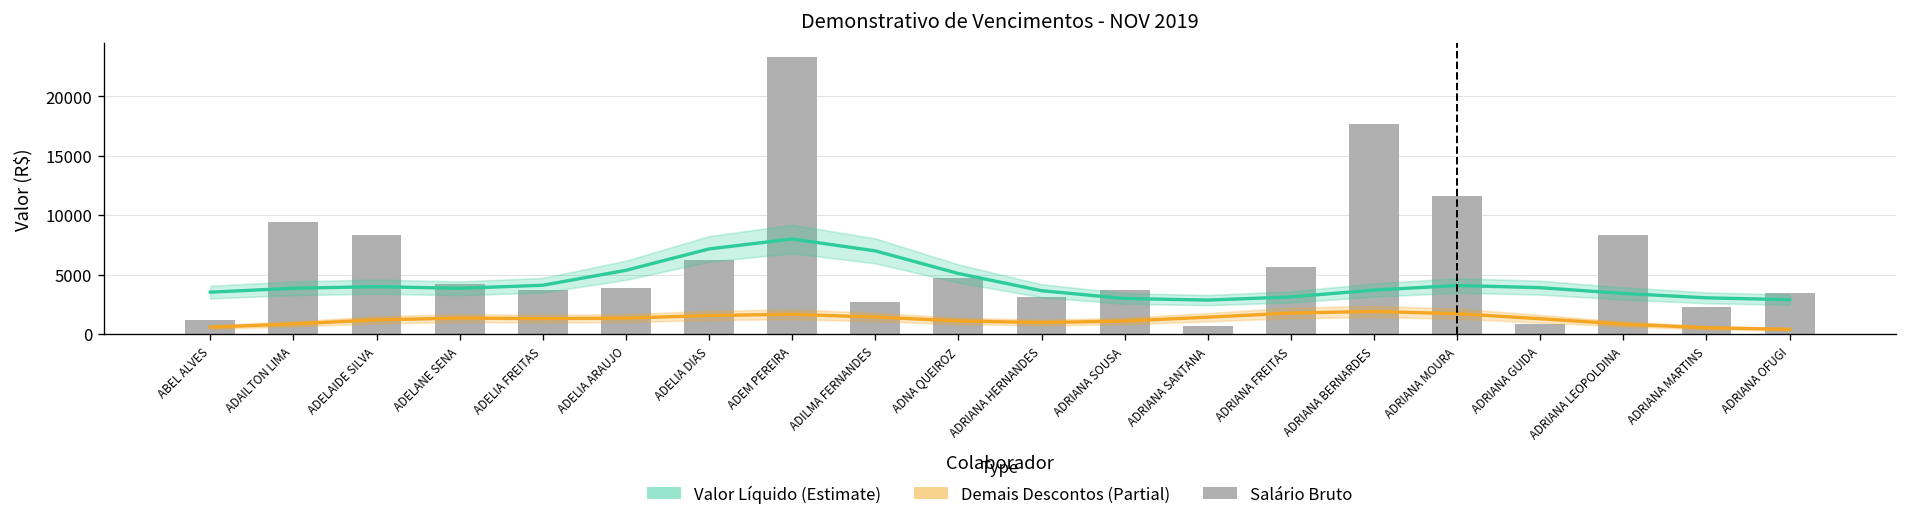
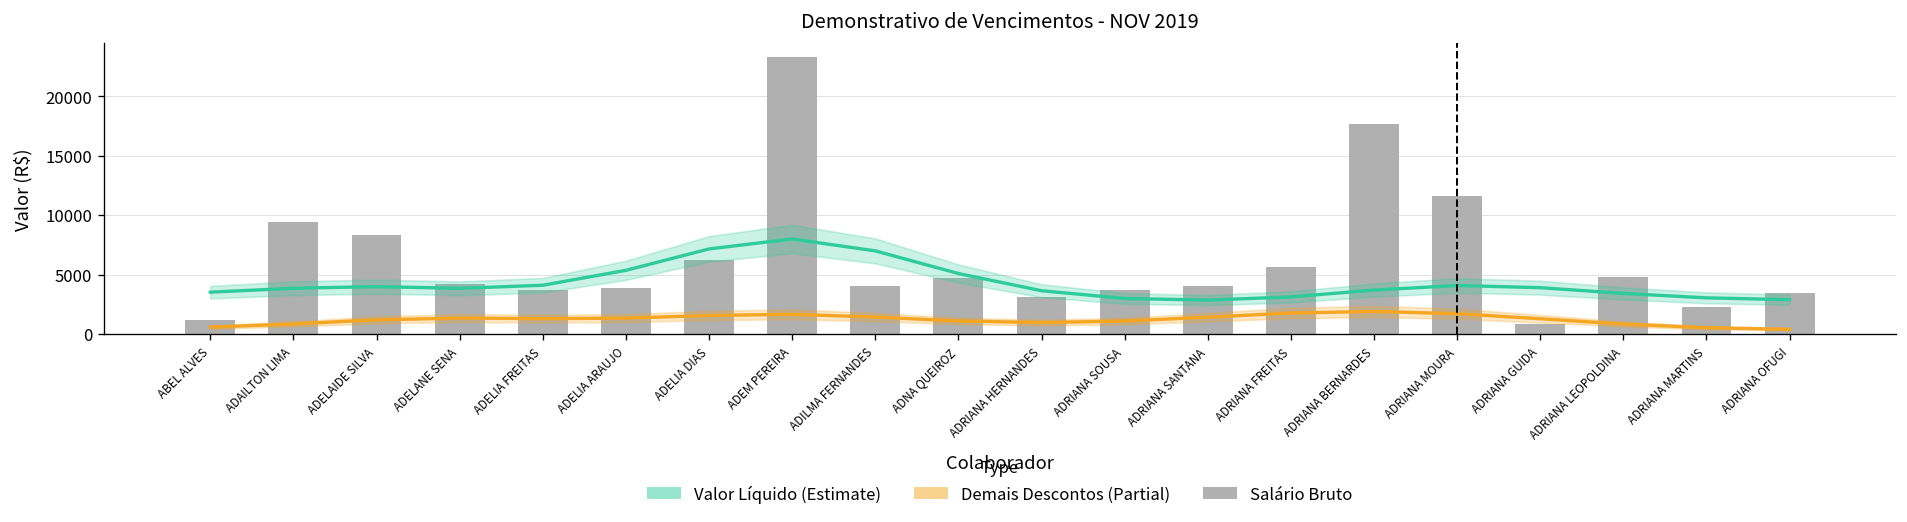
  {
    "Salário Bruto": {
      "ABEL ALVES": 1000,
      "ADAILTON LIMA": 9000,
      "ADELAIDE SILVA": 8000,
      "ADELANE SENA": 4000,
      "ADELIA FREITAS": 4000,
      "ADELIA ARAUJO": 4000,
      "ADELIA DIAS": 6000,
      "ADEM PEREIRA": 23000,
-     "ADILMA FERNANDES": 3000,
+     "ADILMA FERNANDES": 4000,
      "ADNA QUEIROZ": 5000,
      "ADRIANA HERNANDES": 3000,
      "ADRIANA SOUSA": 4000,
-     "ADRIANA SANTANA": 1000,
+     "ADRIANA SANTANA": 4000,
      "ADRIANA FREITAS": 6000,
      "ADRIANA BERNARDES": 18000,
      "ADRIANA MOURA": 12000,
      "ADRIANA GUIDA": 1000,
-     "ADRIANA LEOPOLDINA": 8000,
+     "ADRIANA LEOPOLDINA": 5000,
      "ADRIANA MARTINS": 2000,
      "ADRIANA OFUGI": 3000
    }
  }
